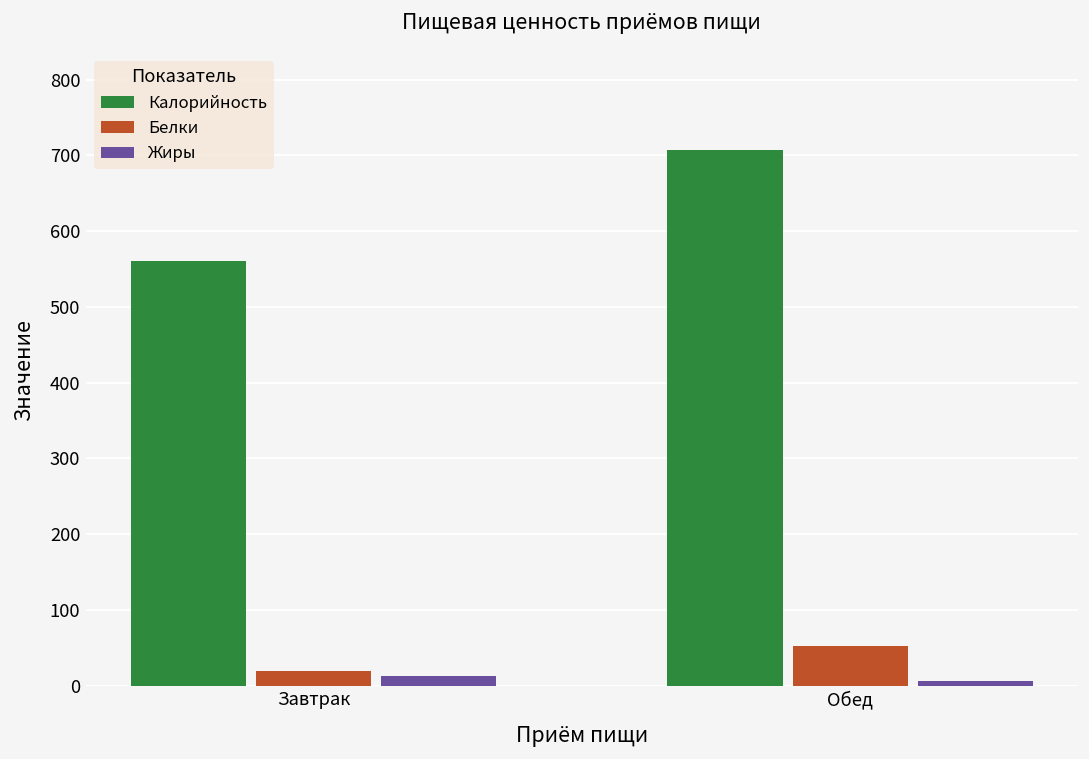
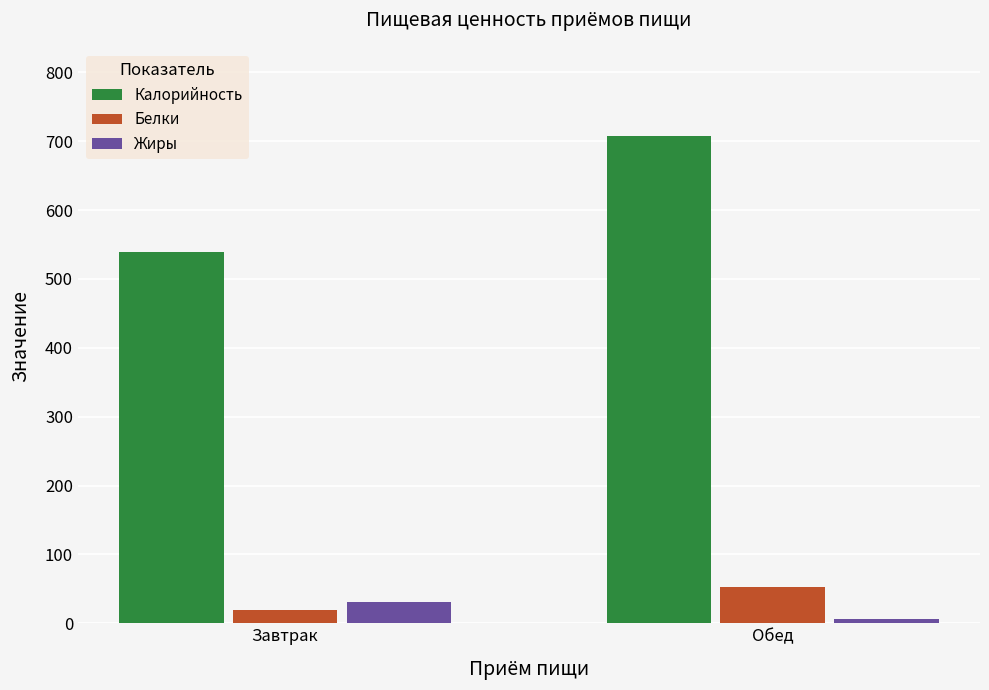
  {
    "Калорийность": {
-     "Завтрак": 560,
+     "Завтрак": 540,
      "Обед": 710
    },
    "Белки": {
      "Завтрак": 20,
      "Обед": 50
    },
    "Жиры": {
-     "Завтрак": 10,
+     "Завтрак": 30,
      "Обед": 10
    }
  }
